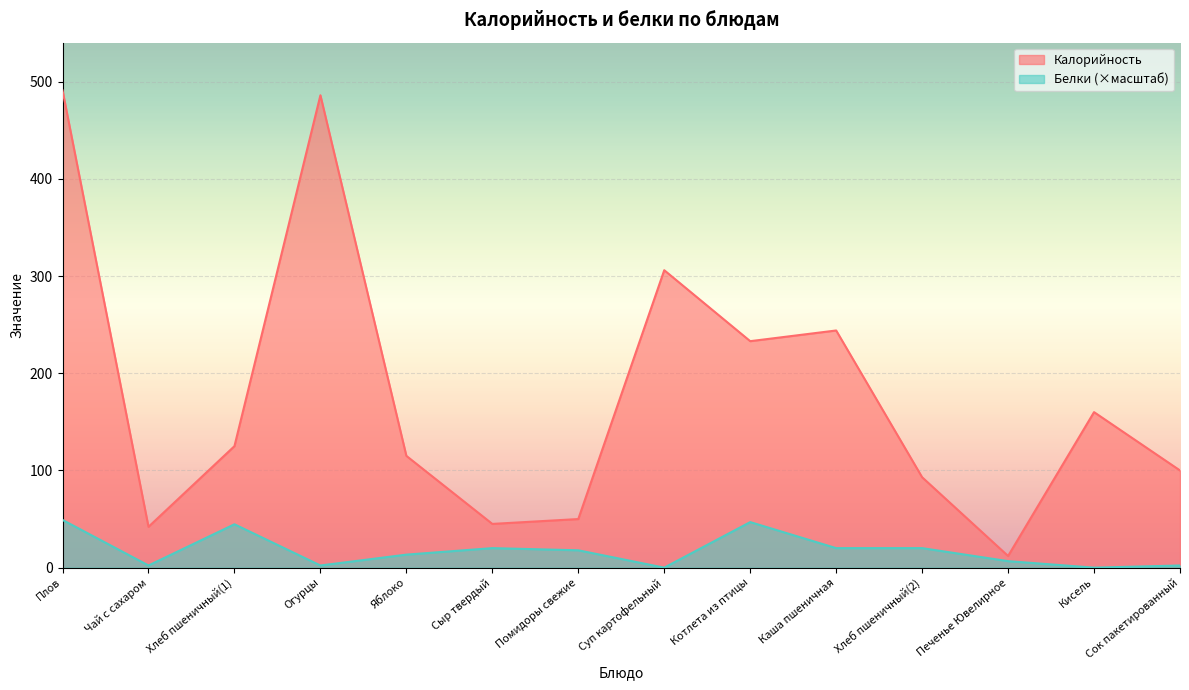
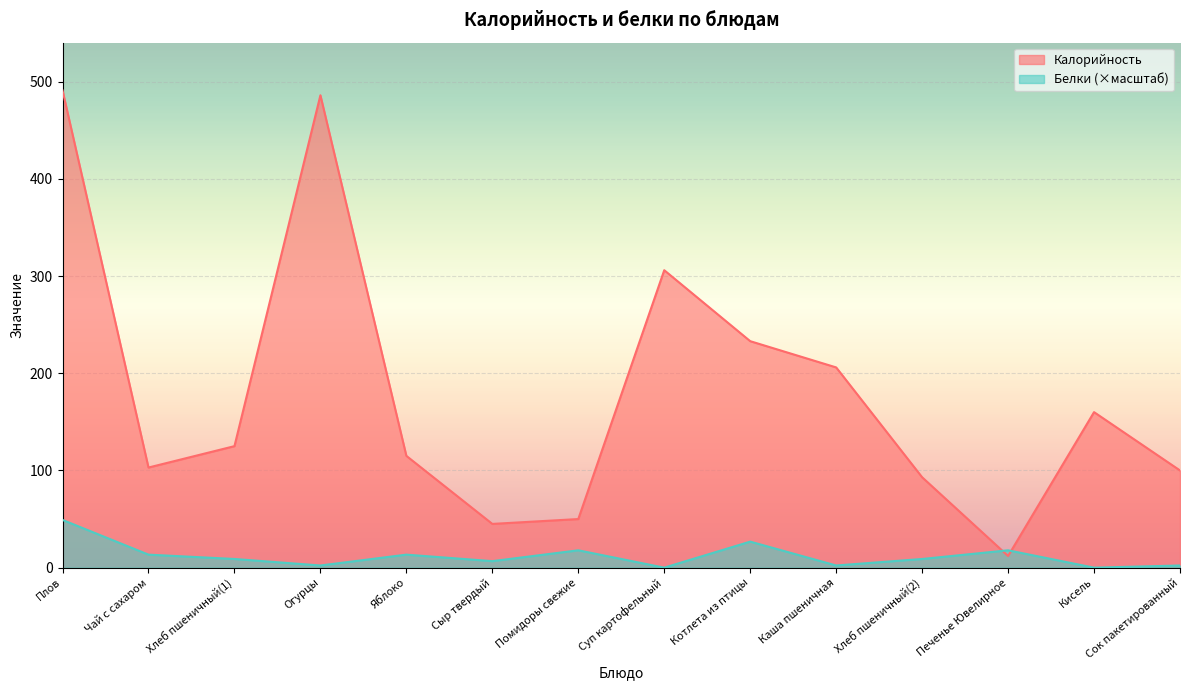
  {
    "Калорийность": {
      "Плов": 490,
-     "Чай с сахаром": 40,
+     "Чай с сахаром": 100,
      "Хлеб пшеничный(1)": 130,
      "Огурцы": 490,
      "Яблоко": 120,
      "Сыр твердый": 50,
      "Помидоры свежие": 50,
      "Суп картофельный": 310,
      "Котлета из птицы": 230,
-     "Каша пшеничная": 240,
+     "Каша пшеничная": 210,
      "Хлеб пшеничный(2)": 90,
      "Печенье Ювелирное": 10,
      "Кисель": 160,
      "Сок пакетированный": 100
    },
    "Белки (×масштаб)": {
      "Плов": 50,
-     "Чай с сахаром": 0,
-     "Хлеб пшеничный(1)": 40,
+     "Чай с сахаром": 10,
+     "Хлеб пшеничный(1)": 10,
      "Огурцы": 0,
      "Яблоко": 10,
-     "Сыр твердый": 20,
+     "Сыр твердый": 10,
      "Помидоры свежие": 20,
      "Суп картофельный": 0,
-     "Котлета из птицы": 50,
-     "Каша пшеничная": 20,
-     "Хлеб пшеничный(2)": 20,
-     "Печенье Ювелирное": 10,
+     "Котлета из птицы": 30,
+     "Каша пшеничная": 0,
+     "Хлеб пшеничный(2)": 10,
+     "Печенье Ювелирное": 20,
      "Кисель": 0,
      "Сок пакетированный": 0
    }
  }
